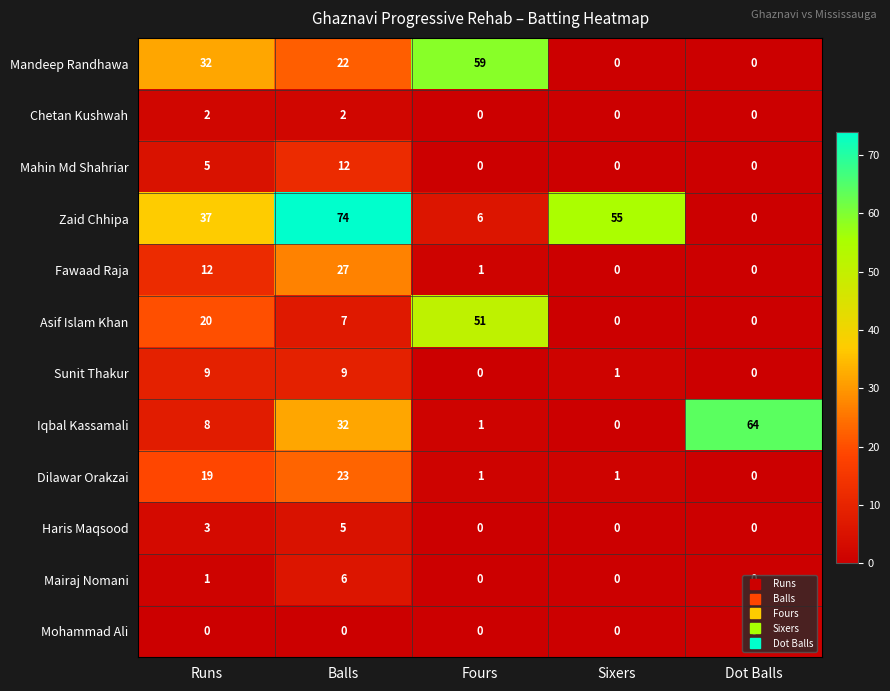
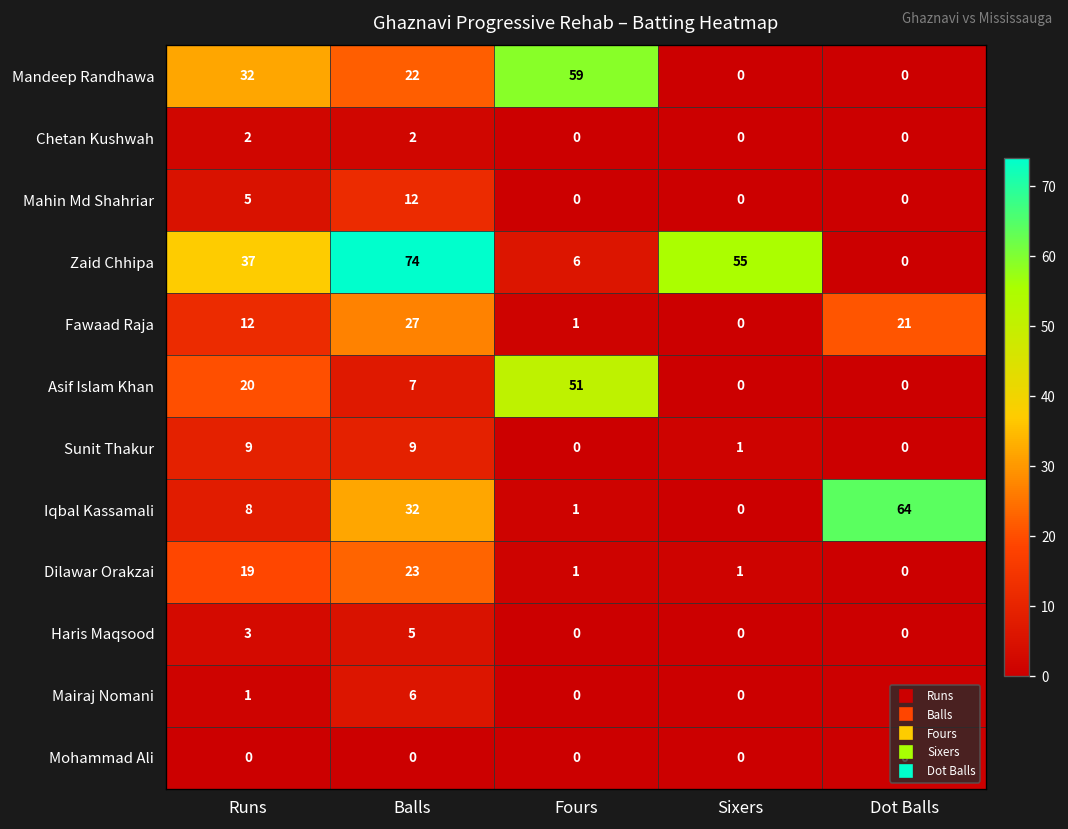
  {
    "Mandeep Randhawa": {
      "Runs": 32,
      "Balls": 22,
      "Fours": 59,
      "Sixers": 0,
      "Dot Balls": 0
    },
    "Chetan Kushwah": {
      "Runs": 2,
      "Balls": 2,
      "Fours": 0,
      "Sixers": 0,
      "Dot Balls": 0
    },
    "Mahin Md Shahriar": {
      "Runs": 5,
      "Balls": 12,
      "Fours": 0,
      "Sixers": 0,
      "Dot Balls": 0
    },
    "Zaid Chhipa": {
      "Runs": 37,
      "Balls": 74,
      "Fours": 6,
      "Sixers": 55,
      "Dot Balls": 0
    },
    "Fawaad Raja": {
      "Runs": 12,
      "Balls": 27,
      "Fours": 1,
      "Sixers": 0,
-     "Dot Balls": 0
+     "Dot Balls": 21
    },
    "Asif Islam Khan": {
      "Runs": 20,
      "Balls": 7,
      "Fours": 51,
      "Sixers": 0,
      "Dot Balls": 0
    },
    "Sunit Thakur": {
      "Runs": 9,
      "Balls": 9,
      "Fours": 0,
      "Sixers": 1,
      "Dot Balls": 0
    },
    "Iqbal Kassamali": {
      "Runs": 8,
      "Balls": 32,
      "Fours": 1,
      "Sixers": 0,
      "Dot Balls": 64
    },
    "Dilawar Orakzai": {
      "Runs": 19,
      "Balls": 23,
      "Fours": 1,
      "Sixers": 1,
      "Dot Balls": 0
    },
    "Haris Maqsood": {
      "Runs": 3,
      "Balls": 5,
      "Fours": 0,
      "Sixers": 0,
      "Dot Balls": 0
    },
    "Mairaj Nomani": {
      "Runs": 1,
      "Balls": 6,
      "Fours": 0,
      "Sixers": 0
    },
    "Mohammad Ali": {
      "Runs": 0,
      "Balls": 0,
      "Fours": 0,
      "Sixers": 0
    }
  }
